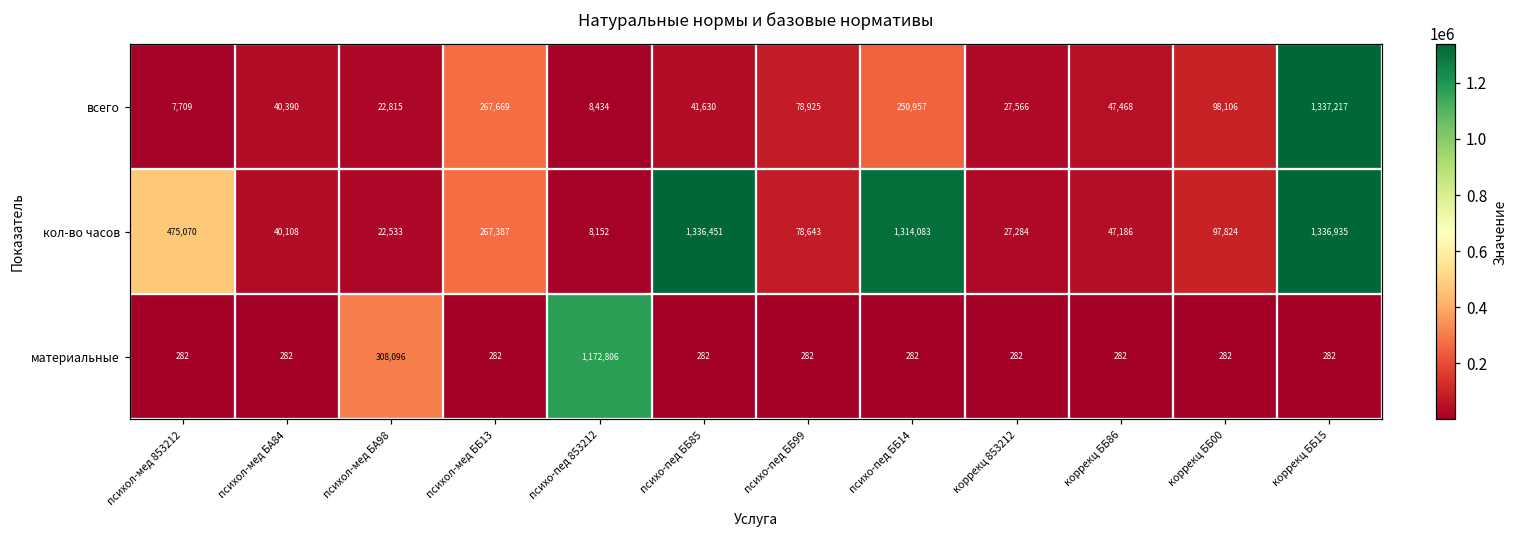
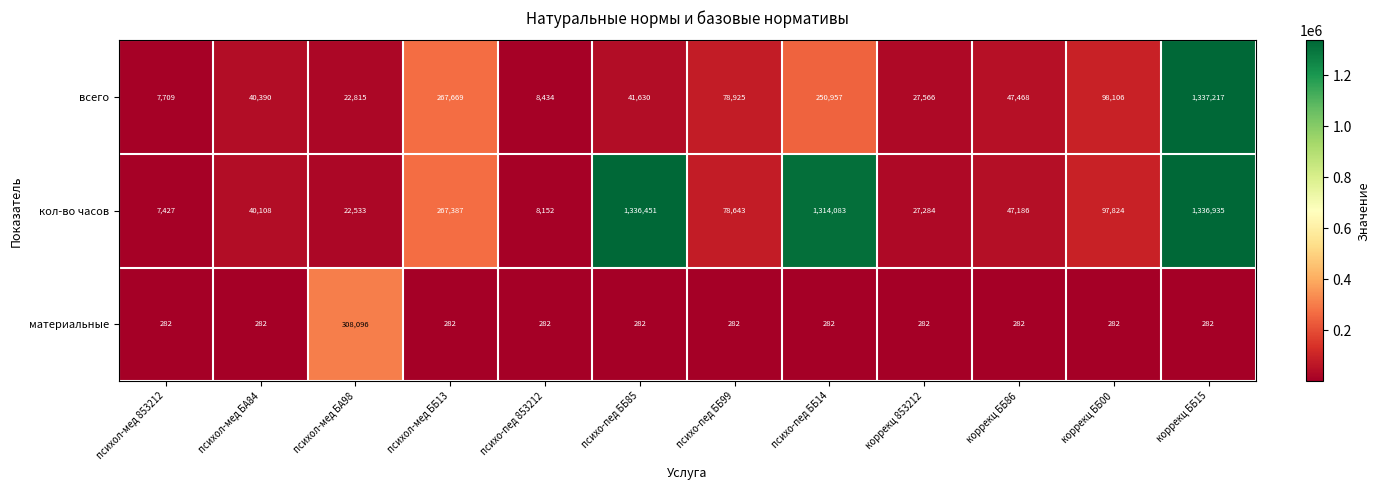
  {
    "всего": {
      "психол-мед 853212": "7,709",
      "психол-мед БА84": "40,390",
      "психол-мед БА98": "22,815",
      "психол-мед ББ13": "267,669",
      "психо-пед 853212": "8,434",
      "психо-пед ББ85": "41,630",
      "психо-пед ББ99": "78,925",
      "психо-пед ББ14": "250,957",
      "коррекц 853212": "27,566",
      "коррекц ББ86": "47,468",
      "коррекц ББ00": "98,106",
      "коррекц ББ15": "1,337,217"
    },
    "кол-во часов": {
-     "психол-мед 853212": "475,070",
+     "психол-мед 853212": "7,427",
      "психол-мед БА84": "40,108",
      "психол-мед БА98": "22,533",
      "психол-мед ББ13": "267,387",
      "психо-пед 853212": "8,152",
      "психо-пед ББ85": "1,336,451",
      "психо-пед ББ99": "78,643",
      "психо-пед ББ14": "1,314,083",
      "коррекц 853212": "27,284",
      "коррекц ББ86": "47,186",
      "коррекц ББ00": "97,824",
      "коррекц ББ15": "1,336,935"
    },
    "материальные": {
      "психол-мед 853212": "282",
      "психол-мед БА84": "282",
      "психол-мед БА98": "308,096",
      "психол-мед ББ13": "282",
-     "психо-пед 853212": "1,172,806",
+     "психо-пед 853212": "282",
      "психо-пед ББ85": "282",
      "психо-пед ББ99": "282",
      "психо-пед ББ14": "282",
      "коррекц 853212": "282",
      "коррекц ББ86": "282",
      "коррекц ББ00": "282",
      "коррекц ББ15": "282"
    }
  }
